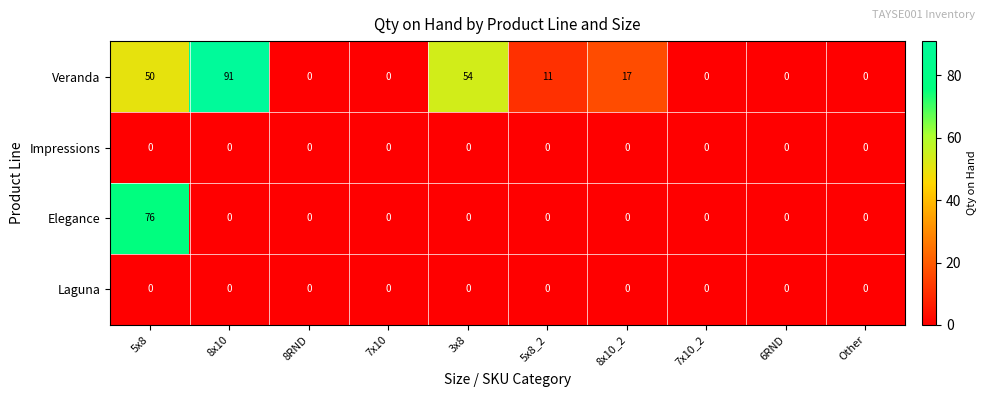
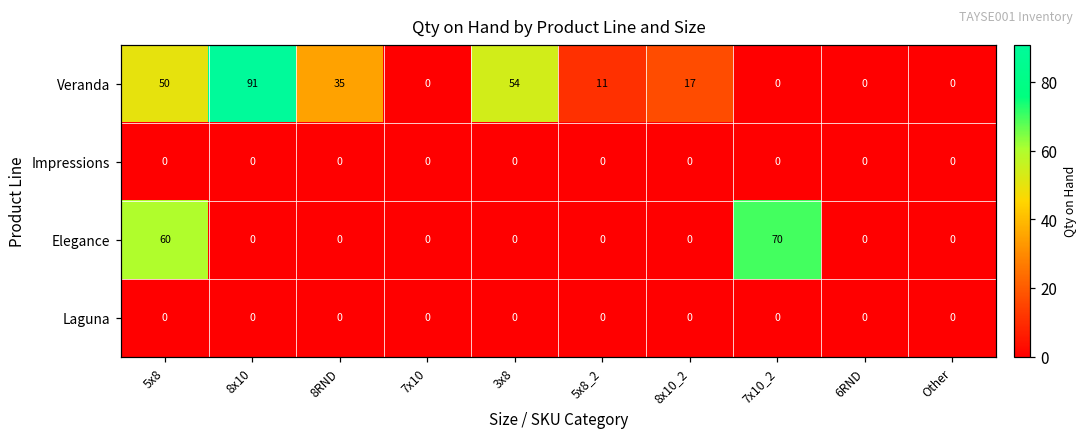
  {
    "Veranda": {
      "5x8": 50,
      "8x10": 91,
-     "8RND": 0,
+     "8RND": 35,
      "7x10": 0,
      "3x8": 54,
      "5x8_2": 11,
      "8x10_2": 17,
      "7x10_2": 0,
      "6RND": 0,
      "Other": 0
    },
    "Impressions": {
      "5x8": 0,
      "8x10": 0,
      "8RND": 0,
      "7x10": 0,
      "3x8": 0,
      "5x8_2": 0,
      "8x10_2": 0,
      "7x10_2": 0,
      "6RND": 0,
      "Other": 0
    },
    "Elegance": {
-     "5x8": 76,
+     "5x8": 60,
      "8x10": 0,
      "8RND": 0,
      "7x10": 0,
      "3x8": 0,
      "5x8_2": 0,
      "8x10_2": 0,
-     "7x10_2": 0,
+     "7x10_2": 70,
      "6RND": 0,
      "Other": 0
    },
    "Laguna": {
      "5x8": 0,
      "8x10": 0,
      "8RND": 0,
      "7x10": 0,
      "3x8": 0,
      "5x8_2": 0,
      "8x10_2": 0,
      "7x10_2": 0,
      "6RND": 0,
      "Other": 0
    }
  }
